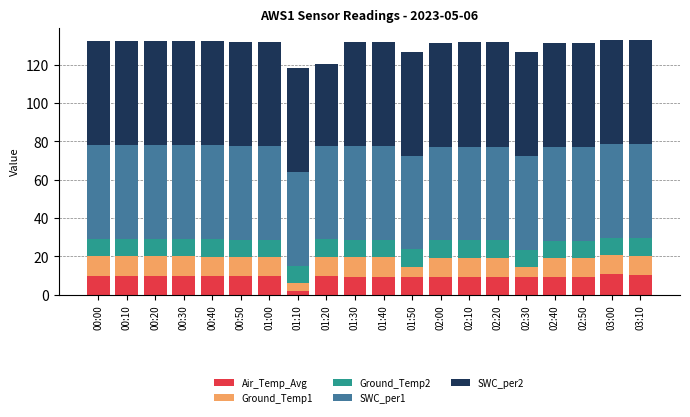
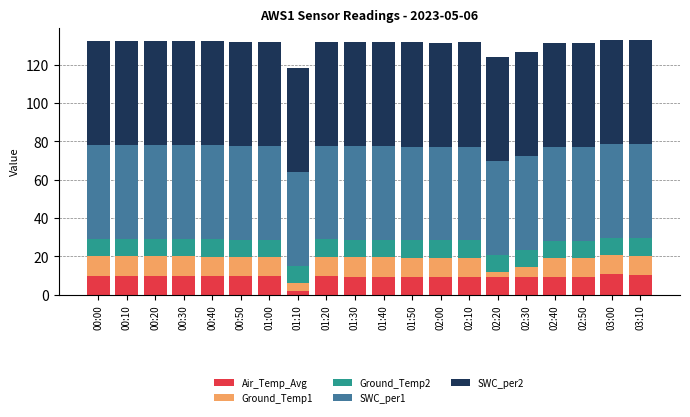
  {
    "Air_Temp_Avg": {
      "00:00": 10,
      "00:10": 10,
      "00:20": 10,
      "00:30": 10,
      "00:40": 10,
      "00:50": 10,
      "01:00": 10,
      "01:10": 2,
      "01:20": 10,
      "01:30": 10,
      "01:40": 9,
      "01:50": 9,
      "02:00": 9,
      "02:10": 9,
      "02:20": 9,
      "02:30": 9,
      "02:40": 9,
      "02:50": 9,
      "03:00": 11,
      "03:10": 10
    },
    "Ground_Temp1": {
      "00:00": 10,
      "00:10": 10,
      "00:20": 10,
      "00:30": 10,
      "00:40": 10,
      "00:50": 10,
      "01:00": 10,
      "01:10": 4,
      "01:20": 10,
      "01:30": 10,
      "01:40": 10,
-     "01:50": 5,
+     "01:50": 10,
      "02:00": 10,
      "02:10": 10,
-     "02:20": 10,
+     "02:20": 2,
      "02:30": 5,
      "02:40": 10,
      "02:50": 10,
      "03:00": 10,
      "03:10": 10
    },
    "SWC_per2": {
      "00:00": 54,
      "00:10": 54,
      "00:20": 54,
      "00:30": 54,
      "00:40": 54,
      "00:50": 54,
      "01:00": 54,
      "01:10": 54,
-     "01:20": 43,
+     "01:20": 54,
      "01:30": 54,
      "01:40": 54,
      "01:50": 54,
      "02:00": 54,
      "02:10": 54,
      "02:20": 54,
      "02:30": 54,
      "02:40": 54,
      "02:50": 54,
      "03:00": 54,
      "03:10": 54
    }
  }
